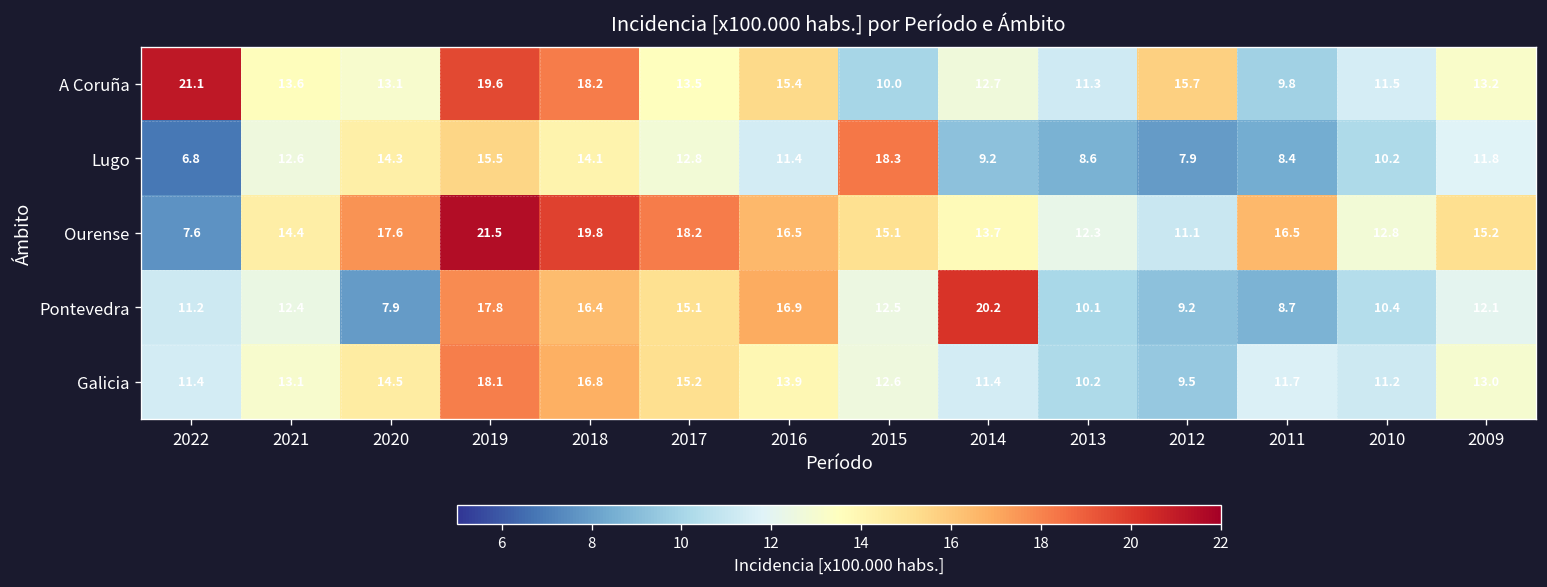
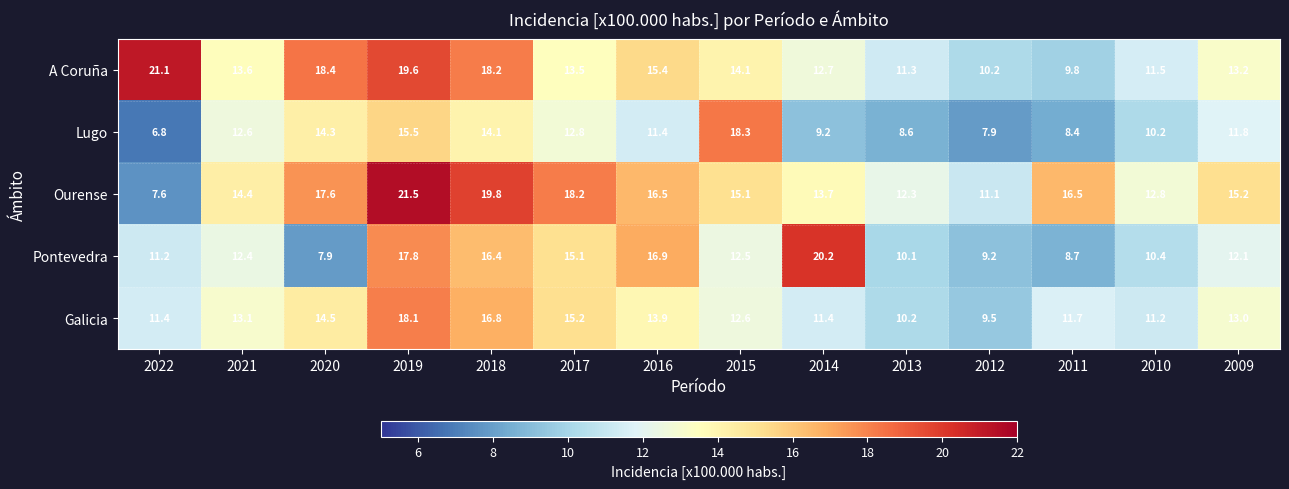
  {
    "A Coruña": {
      "2022": 21.1,
      "2021": 13.6,
-     "2020": 13.1,
+     "2020": 18.4,
      "2019": 19.6,
      "2018": 18.2,
      "2017": 13.5,
      "2016": 15.4,
-     "2015": 10.0,
+     "2015": 14.1,
      "2013": 11.3,
-     "2012": 15.7,
+     "2012": 10.2,
      "2011": 9.8,
      "2009": 13.2
    },
    "Lugo": {
      "2022": 6.8,
      "2020": 14.3,
      "2019": 15.5,
      "2018": 14.1,
      "2015": 18.3,
      "2014": 9.2,
      "2013": 8.6,
      "2012": 7.9,
      "2011": 8.4,
      "2010": 10.2
    },
    "Ourense": {
      "2022": 7.6,
      "2021": 14.4,
      "2020": 17.6,
      "2019": 21.5,
      "2018": 19.8,
      "2017": 18.2,
      "2016": 16.5,
      "2015": 15.1,
      "2014": 13.7,
      "2012": 11.1,
      "2011": 16.5,
      "2009": 15.2
    },
    "Pontevedra": {
      "2022": 11.2,
      "2020": 7.9,
      "2019": 17.8,
      "2018": 16.4,
      "2017": 15.1,
      "2016": 16.9,
      "2014": 20.2,
      "2013": 10.1,
      "2012": 9.2,
      "2011": 8.7,
      "2010": 10.4
    },
    "Galicia": {
      "2021": 13.1,
      "2020": 14.5,
      "2019": 18.1,
      "2018": 16.8,
      "2017": 15.2,
      "2016": 13.9,
      "2013": 10.2,
      "2012": 9.5,
      "2010": 11.2,
      "2009": 13.0
    }
  }
